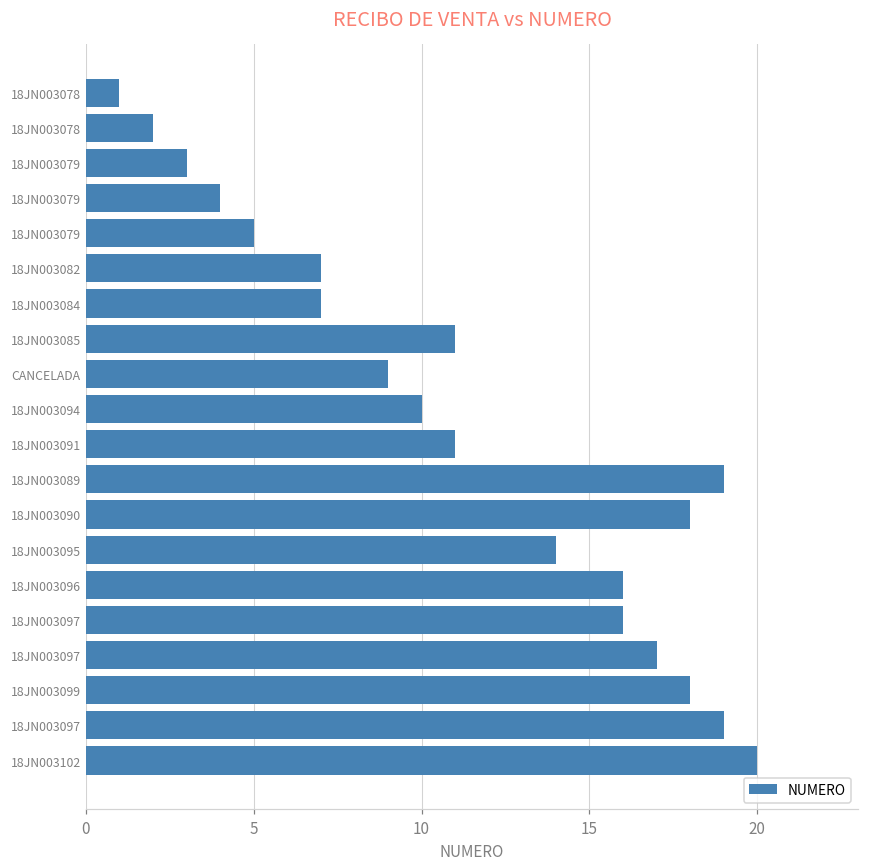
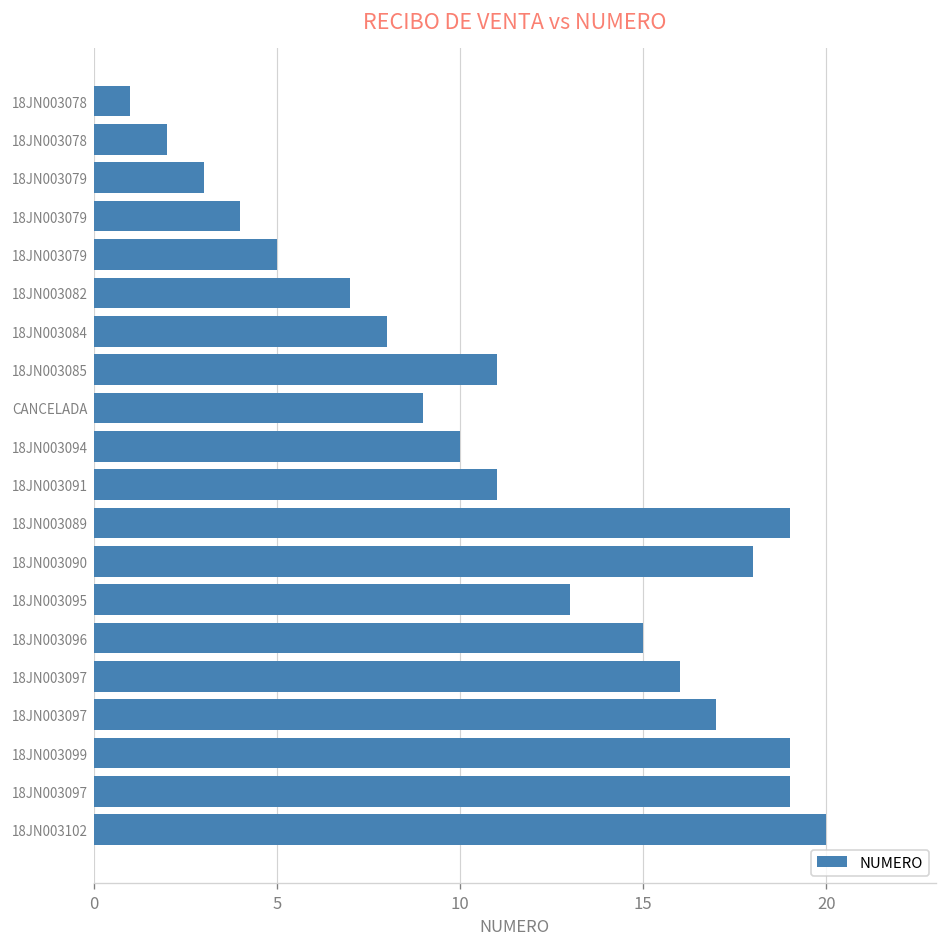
  {
    "18JN003082": 7,
-   "18JN003084": 7,
+   "18JN003084": 8,
    "18JN003085": 11,
    "CANCELADA": 9,
    "18JN003094": 10,
    "18JN003091": 11,
    "18JN003089": 19,
    "18JN003090": 18,
-   "18JN003095": 14,
-   "18JN003096": 16,
-   "18JN003099": 18,
+   "18JN003095": 13,
+   "18JN003096": 15,
+   "18JN003099": 19,
    "18JN003102": 20
  }
